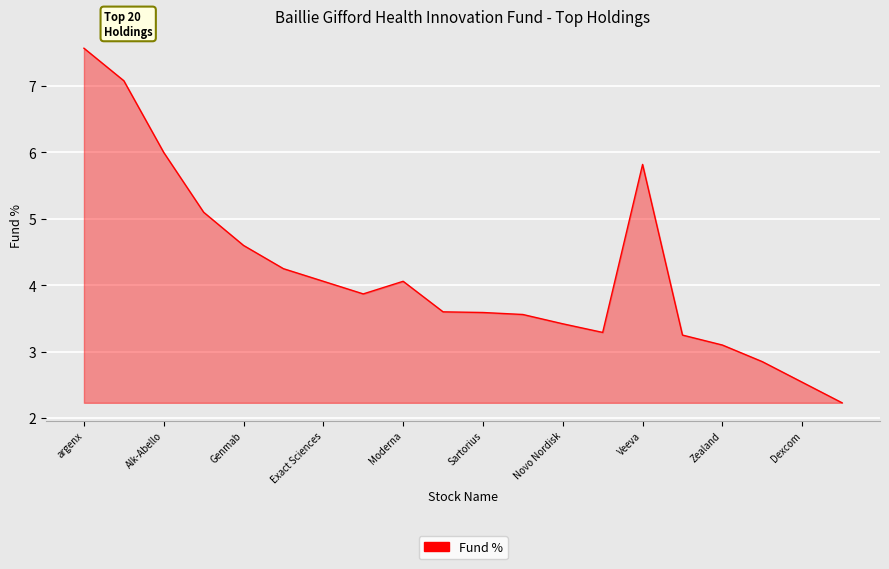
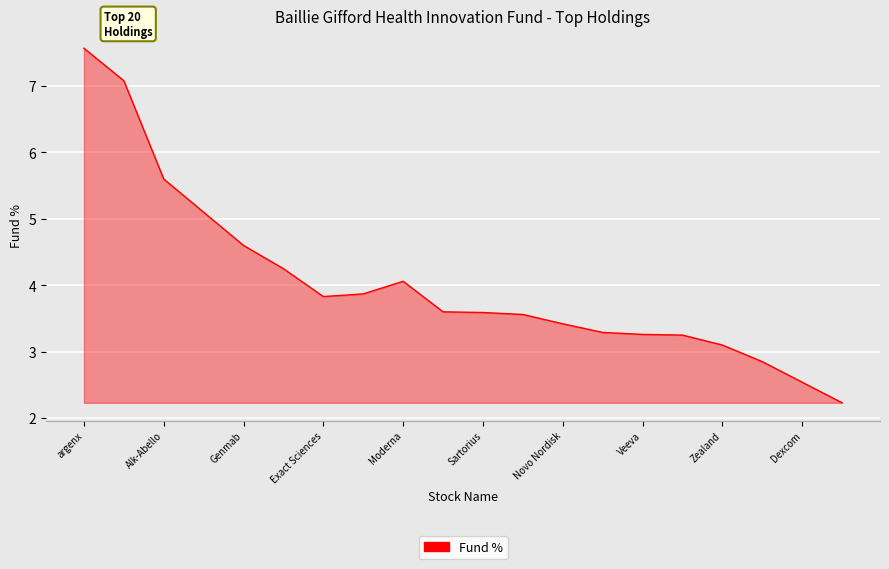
  {
-   "Alk-Abello": 6.0,
+   "Alk-Abello": 5.6,
    "Genmab": 4.6,
-   "Exact Sciences": 4.1,
+   "Exact Sciences": 3.8,
    "Moderna": 4.1,
    "Sartorius": 3.6,
    "Novo Nordisk": 3.4,
-   "Veeva": 5.8,
+   "Veeva": 3.3,
    "Zealand": 3.1,
    "Dexcom": 2.5
  }
